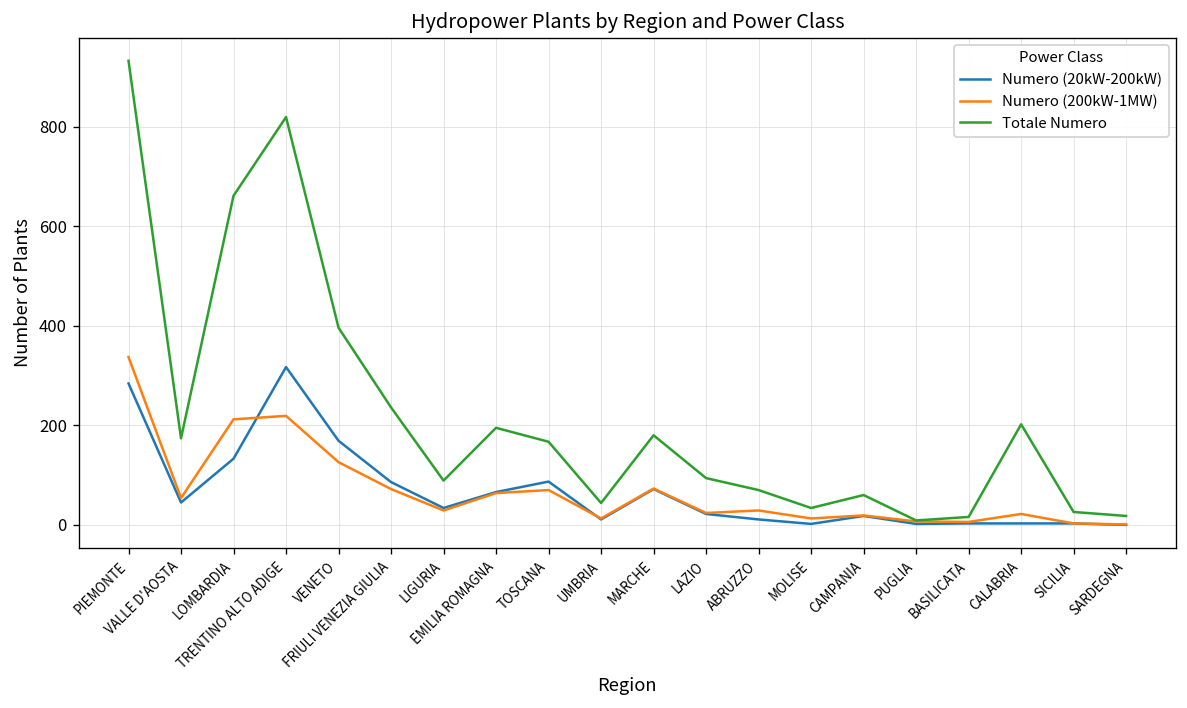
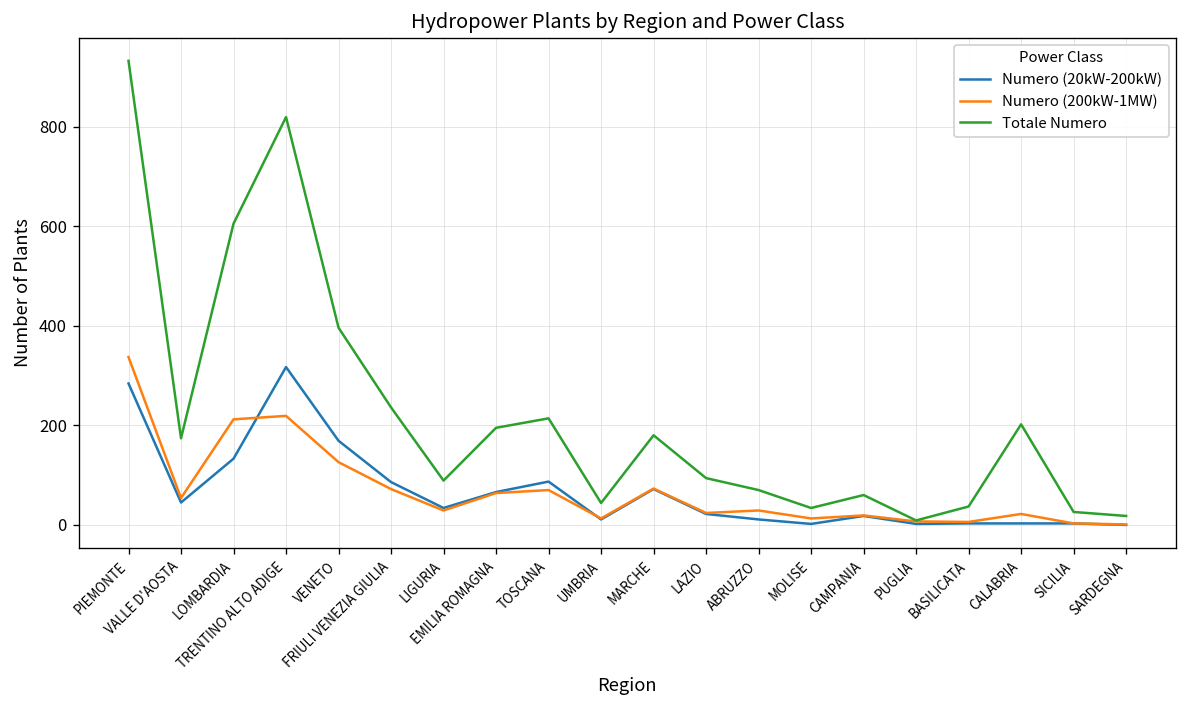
  {
    "Numero (20kW-200kW)": {
      "PIEMONTE": 280,
      "VALLE D'AOSTA": 50,
      "LOMBARDIA": 130,
      "TRENTINO ALTO ADIGE": 320,
      "VENETO": 170,
      "FRIULI VENEZIA GIULIA": 90,
      "TOSCANA": 90,
      "ABRUZZO": 10,
      "MOLISE": 0,
      "CALABRIA": 0
    },
    "Numero (200kW-1MW)": {
      "PIEMONTE": 340,
      "VALLE D'AOSTA": 50,
      "LOMBARDIA": 210,
      "TRENTINO ALTO ADIGE": 220,
      "VENETO": 130,
      "FRIULI VENEZIA GIULIA": 70,
      "TOSCANA": 70,
      "ABRUZZO": 30,
      "MOLISE": 10,
      "CALABRIA": 20
    },
    "Totale Numero": {
      "PIEMONTE": 930,
      "VALLE D'AOSTA": 170,
-     "LOMBARDIA": 660,
+     "LOMBARDIA": 610,
      "TRENTINO ALTO ADIGE": 820,
      "VENETO": 400,
      "FRIULI VENEZIA GIULIA": 240,
      "LIGURIA": 90,
      "EMILIA ROMAGNA": 200,
-     "TOSCANA": 170,
+     "TOSCANA": 210,
      "UMBRIA": 40,
      "MARCHE": 180,
      "LAZIO": 90,
      "ABRUZZO": 70,
      "MOLISE": 30,
      "CAMPANIA": 60,
-     "BASILICATA": 20,
+     "BASILICATA": 40,
      "CALABRIA": 200,
      "SICILIA": 30,
      "SARDEGNA": 20
    }
  }
